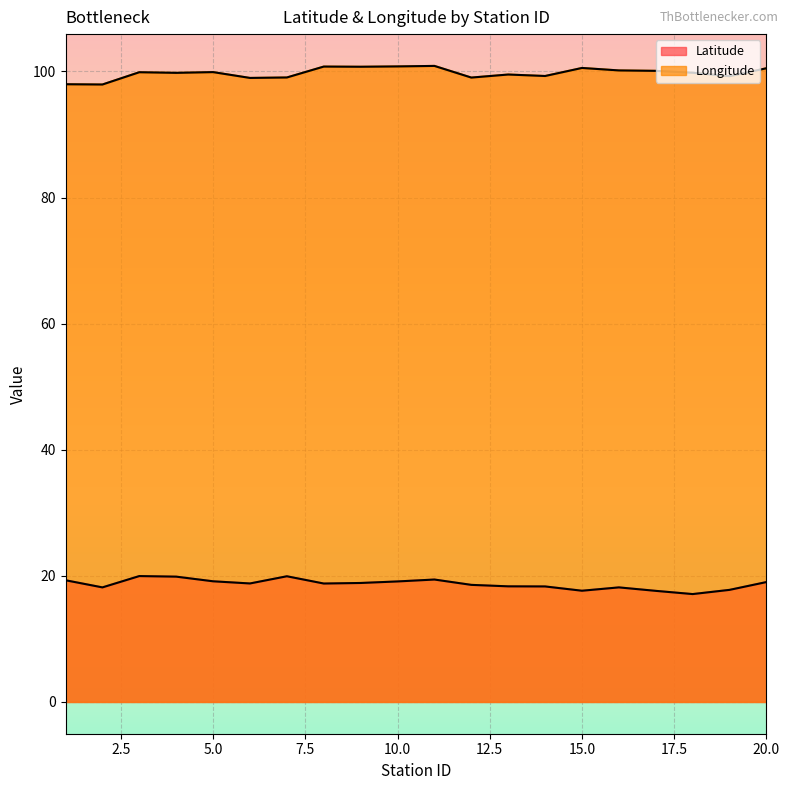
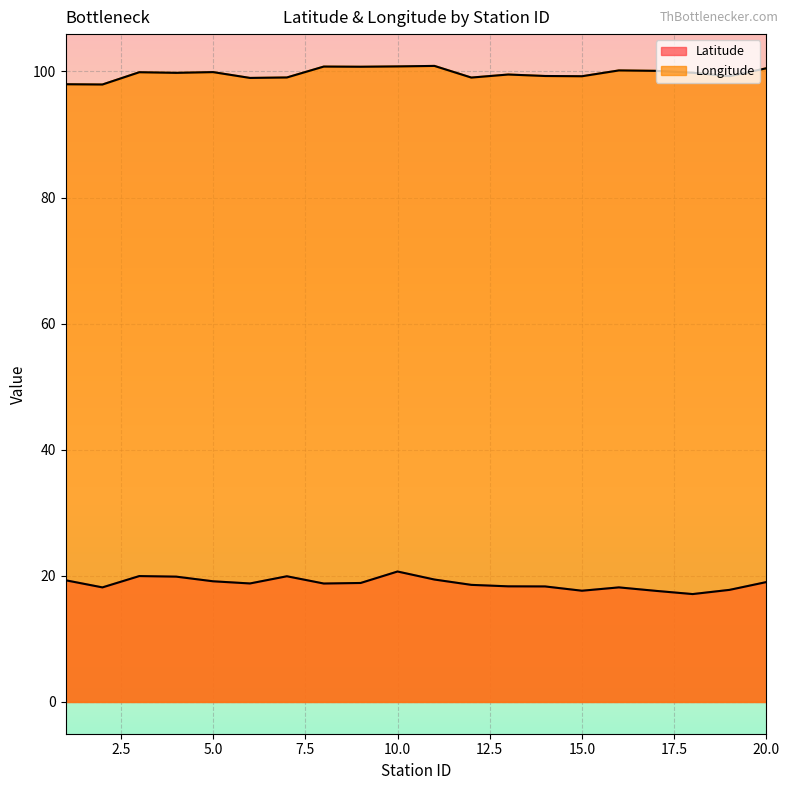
  {
    "Latitude": {
      "5.0": 19,
-     "10.0": 19,
+     "10.0": 21,
      "15.0": 18,
      "20.0": 19
    },
    "Longitude": {
      "5.0": 100,
      "10.0": 101,
-     "15.0": 101,
+     "15.0": 99,
      "20.0": 101
    }
  }
